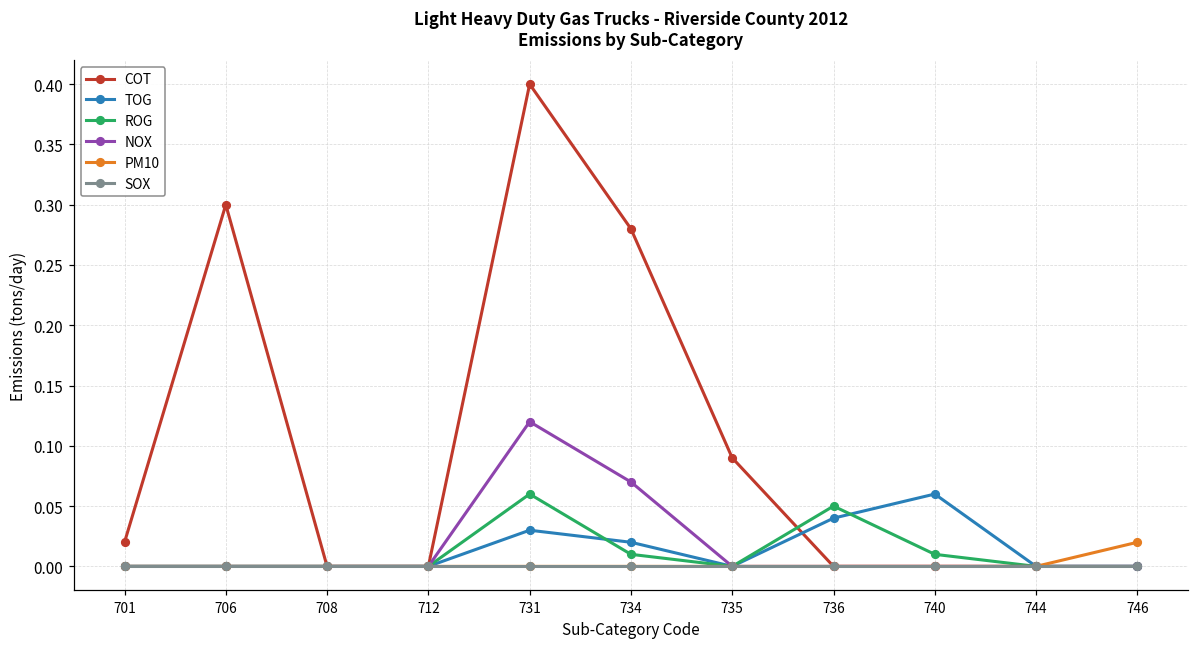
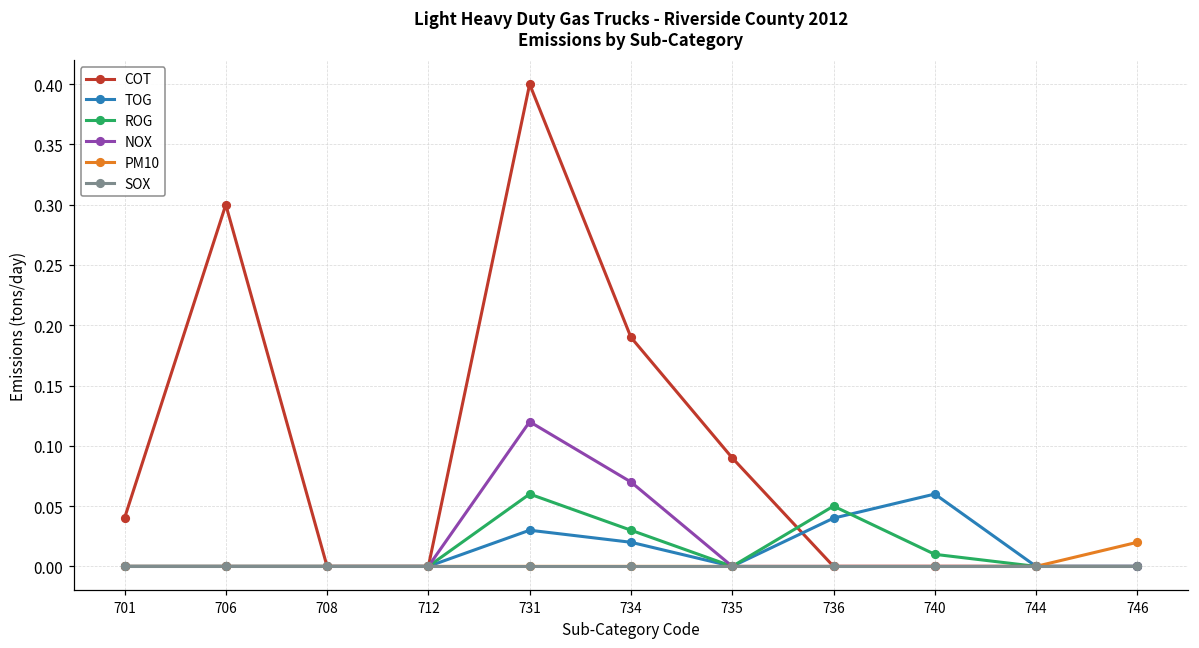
  {
    "COT": {
-     "701": 0.02,
+     "701": 0.04,
      "706": 0.30,
      "731": 0.40,
-     "734": 0.28,
+     "734": 0.19,
      "735": 0.09
    },
    "TOG": {
      "731": 0.03,
      "734": 0.02,
      "736": 0.04,
      "740": 0.06
    },
    "ROG": {
      "731": 0.06,
-     "734": 0.01,
+     "734": 0.03,
      "736": 0.05,
      "740": 0.01
    },
    "NOX": {
      "731": 0.12,
      "734": 0.07
    },
    "PM10": {
      "746": 0.02
    }
  }
